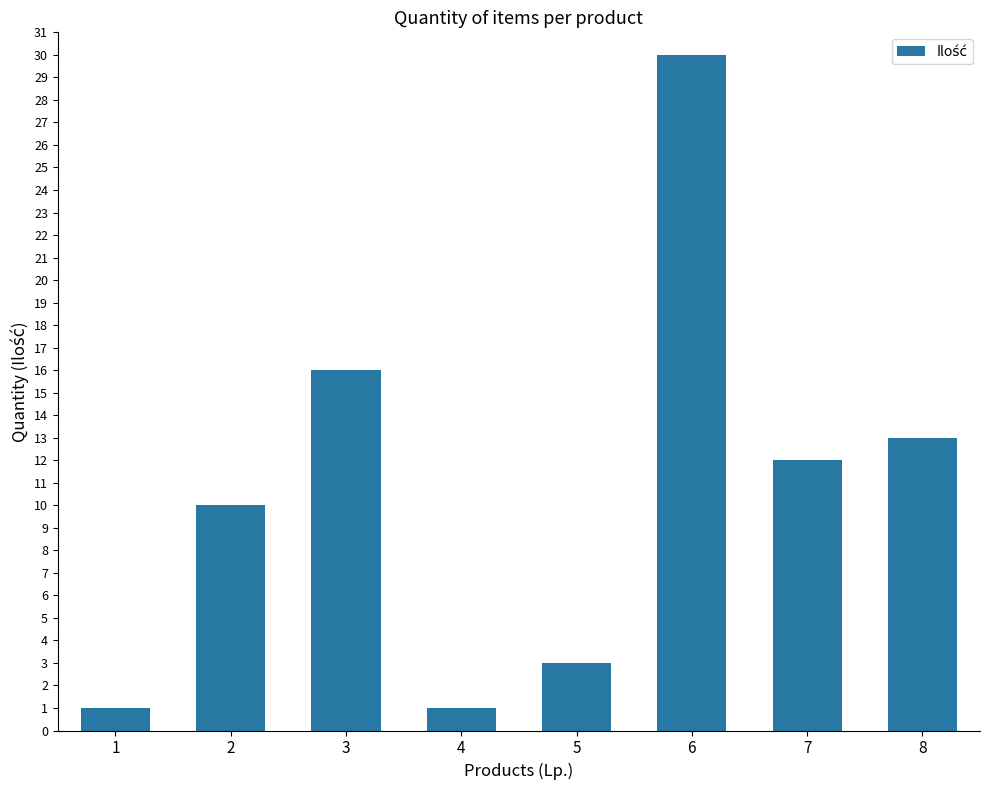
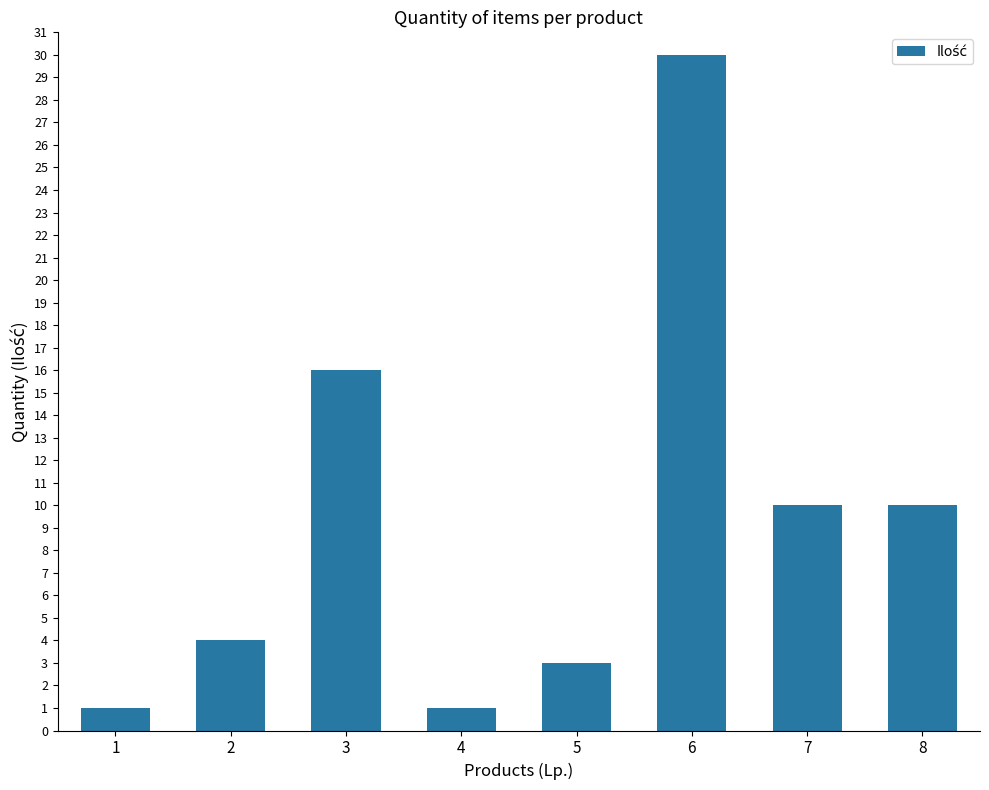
  {
    "1": 1,
-   "2": 10,
+   "2": 4,
    "3": 16,
    "4": 1,
    "5": 3,
    "6": 30,
-   "7": 12,
-   "8": 13
+   "7": 10,
+   "8": 10
  }
